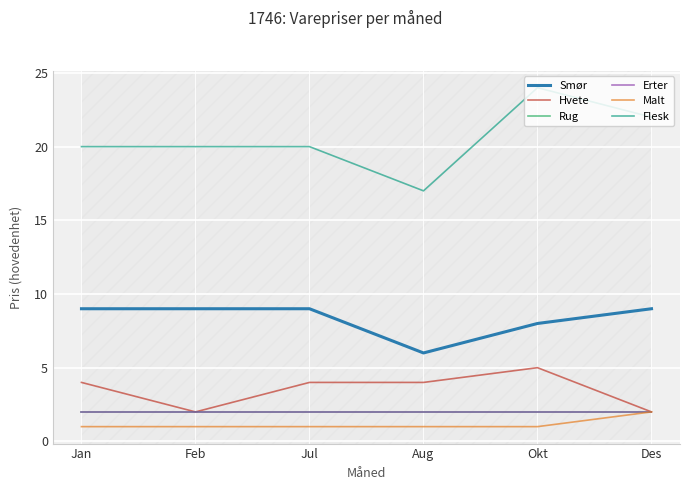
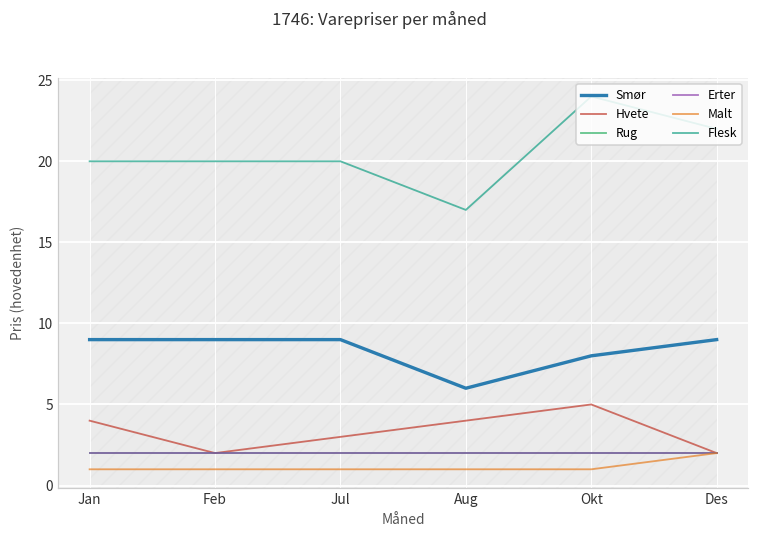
  {
    "Hvete": {
      "Jan": 4,
-     "Jul": 4,
+     "Jul": 3,
      "Aug": 4,
      "Okt": 5
    },
    "Erter": {
      "Jan": 2,
      "Jul": 2,
      "Aug": 2,
      "Okt": 2
    },
    "Malt": {
      "Jan": 1,
      "Feb": 1,
      "Jul": 1,
      "Aug": 1,
      "Okt": 1
    }
  }
